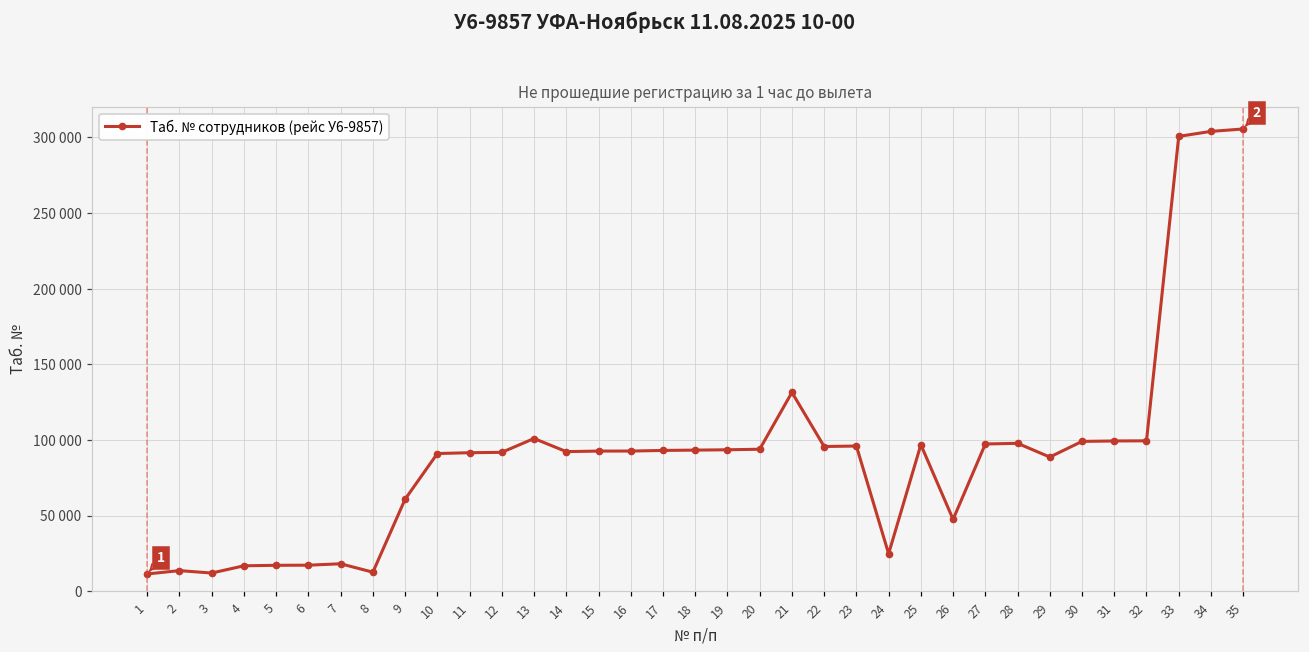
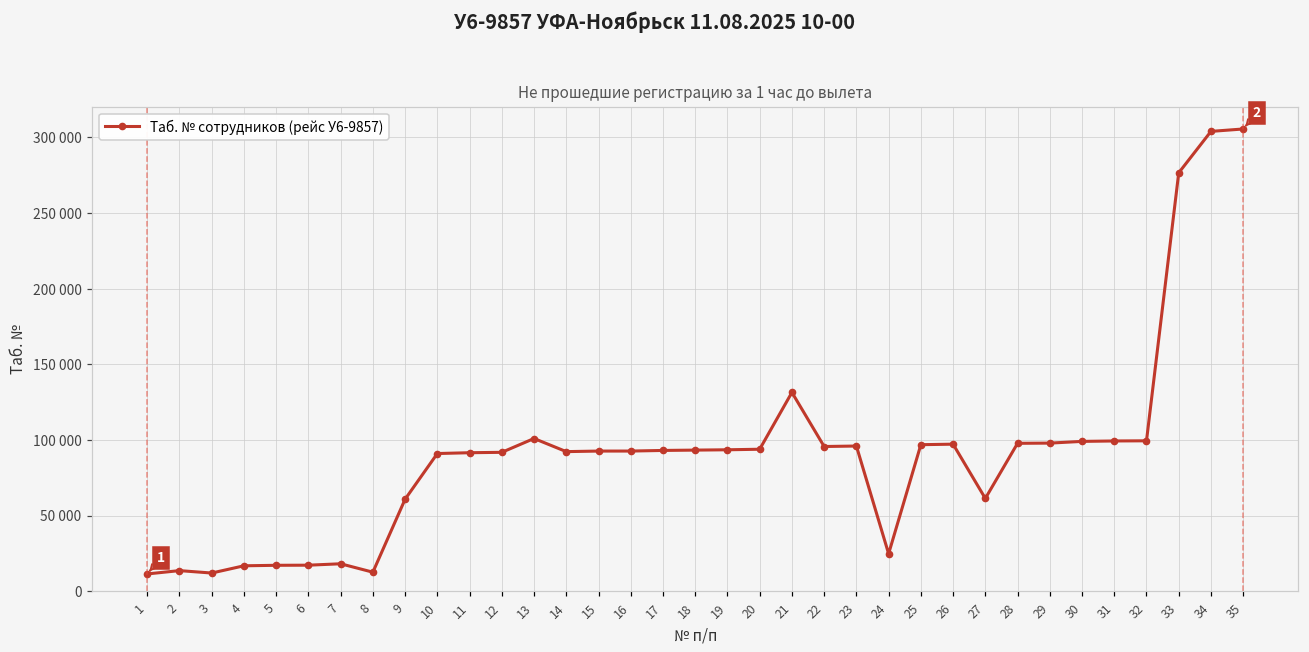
  {
    "2": 14000,
    "3": 12000,
    "4": 17000,
    "5": 17000,
    "6": 17000,
    "7": 18000,
    "8": 13000,
    "9": 61000,
    "10": 91000,
    "11": 92000,
    "12": 92000,
    "13": 101000,
    "14": 92000,
    "15": 93000,
    "16": 93000,
    "17": 93000,
    "18": 93000,
    "19": 94000,
    "20": 94000,
    "21": 131000,
    "22": 96000,
    "23": 96000,
    "24": 25000,
    "25": 97000,
-   "26": 48000,
-   "27": 97000,
+   "26": 97000,
+   "27": 61000,
    "28": 98000,
-   "29": 89000,
+   "29": 98000,
    "30": 99000,
    "31": 99000,
    "32": 99000,
-   "33": 301000,
+   "33": 277000,
    "34": 304000
  }
